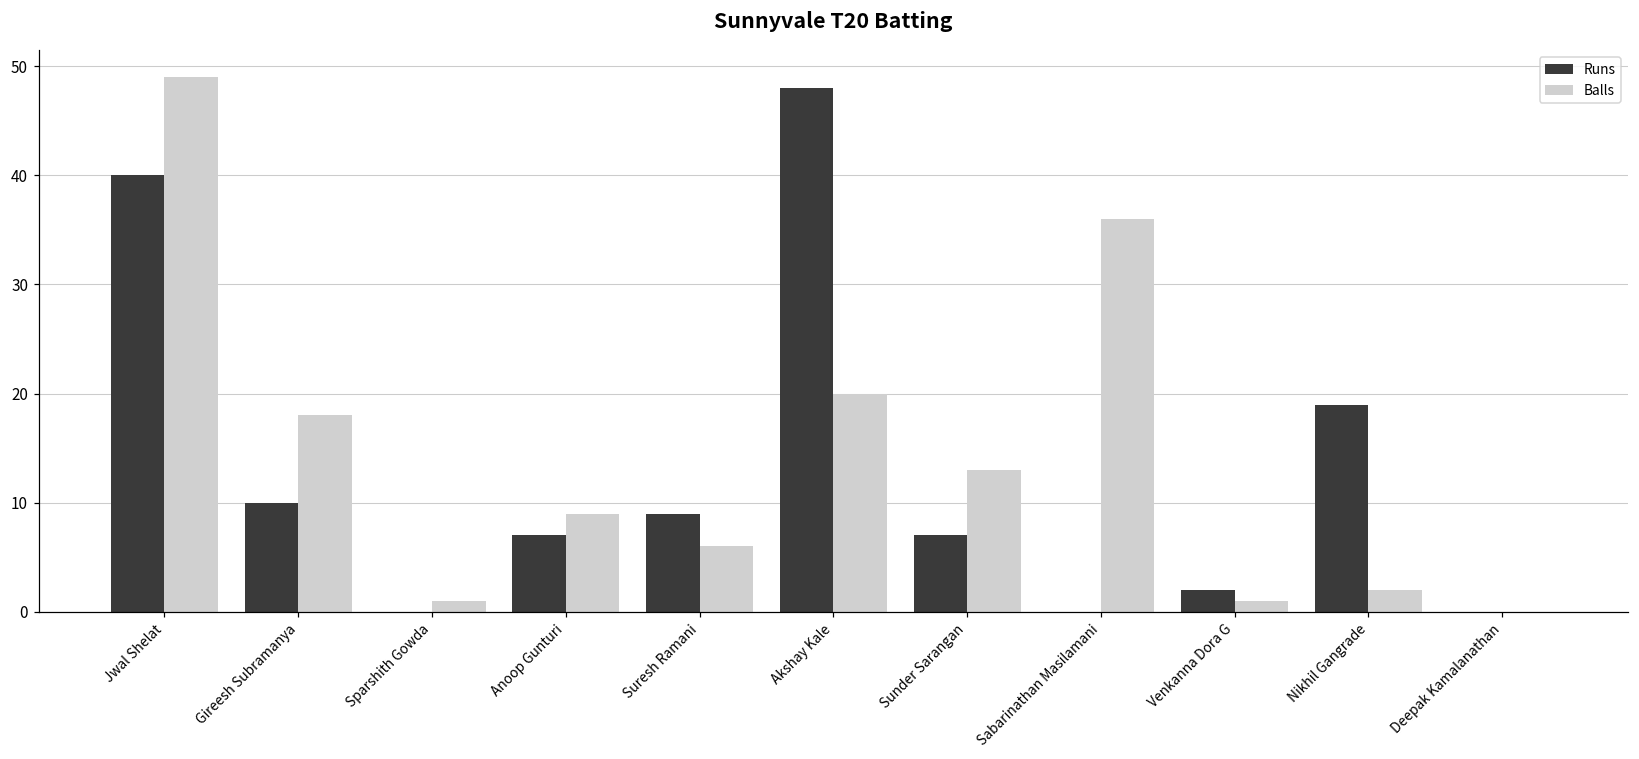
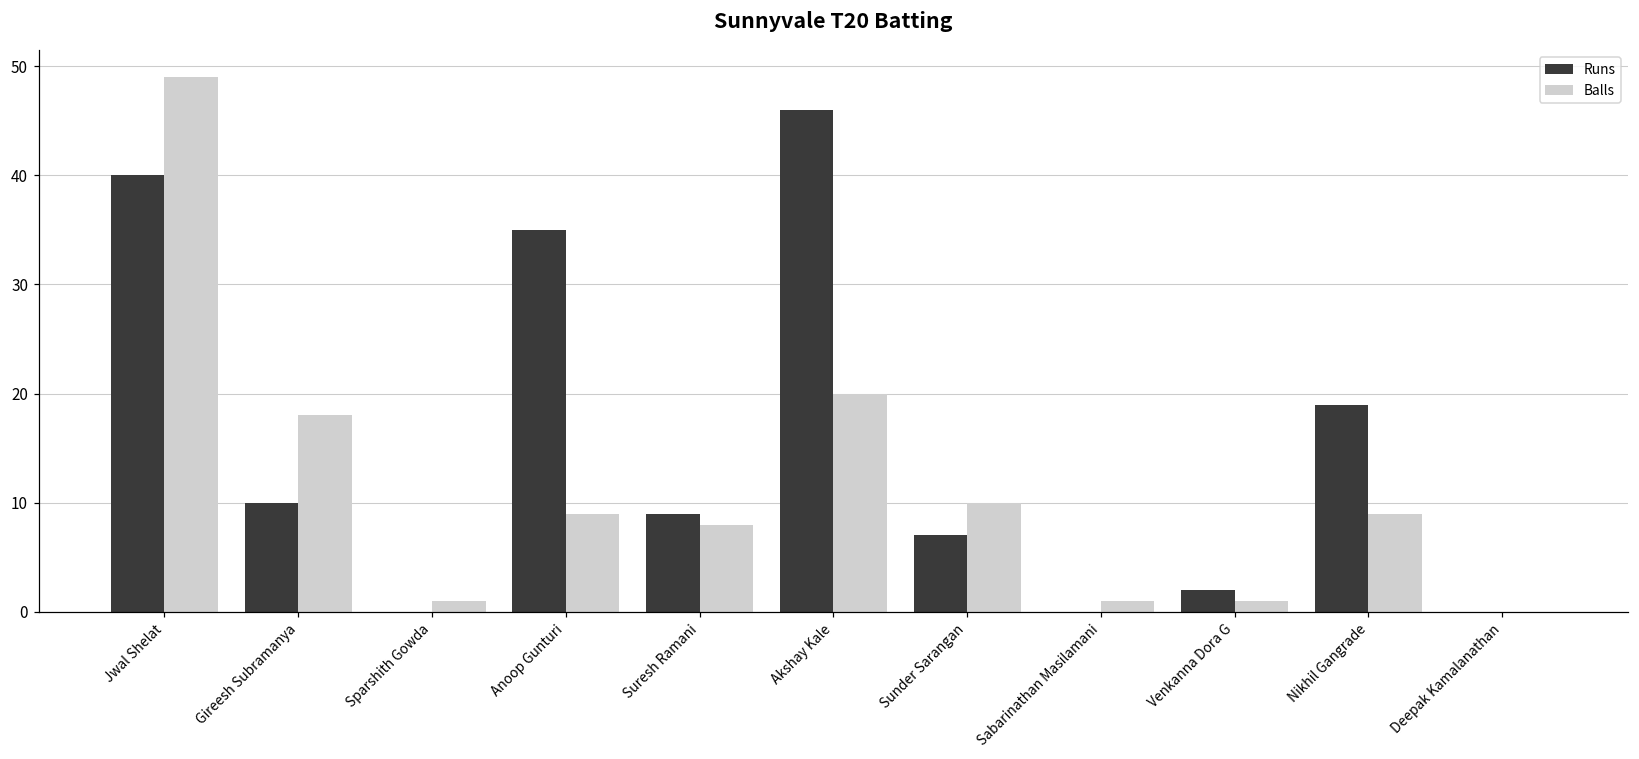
  {
    "Runs": {
      "Jwal Shelat": 40,
      "Gireesh Subramanya": 10,
      "Sparshith Gowda": 0,
-     "Anoop Gunturi": 7,
+     "Anoop Gunturi": 35,
      "Suresh Ramani": 9,
-     "Akshay Kale": 48,
+     "Akshay Kale": 46,
      "Sunder Sarangan": 7,
      "Sabarinathan Masilamani": 0,
      "Venkanna Dora G": 2,
      "Nikhil Gangrade": 19,
      "Deepak Kamalanathan": 0
    },
    "Balls": {
      "Jwal Shelat": 49,
      "Gireesh Subramanya": 18,
      "Sparshith Gowda": 1,
      "Anoop Gunturi": 9,
-     "Suresh Ramani": 6,
+     "Suresh Ramani": 8,
      "Akshay Kale": 20,
-     "Sunder Sarangan": 13,
-     "Sabarinathan Masilamani": 36,
+     "Sunder Sarangan": 10,
+     "Sabarinathan Masilamani": 1,
      "Venkanna Dora G": 1,
-     "Nikhil Gangrade": 2,
+     "Nikhil Gangrade": 9,
      "Deepak Kamalanathan": 0
    }
  }
